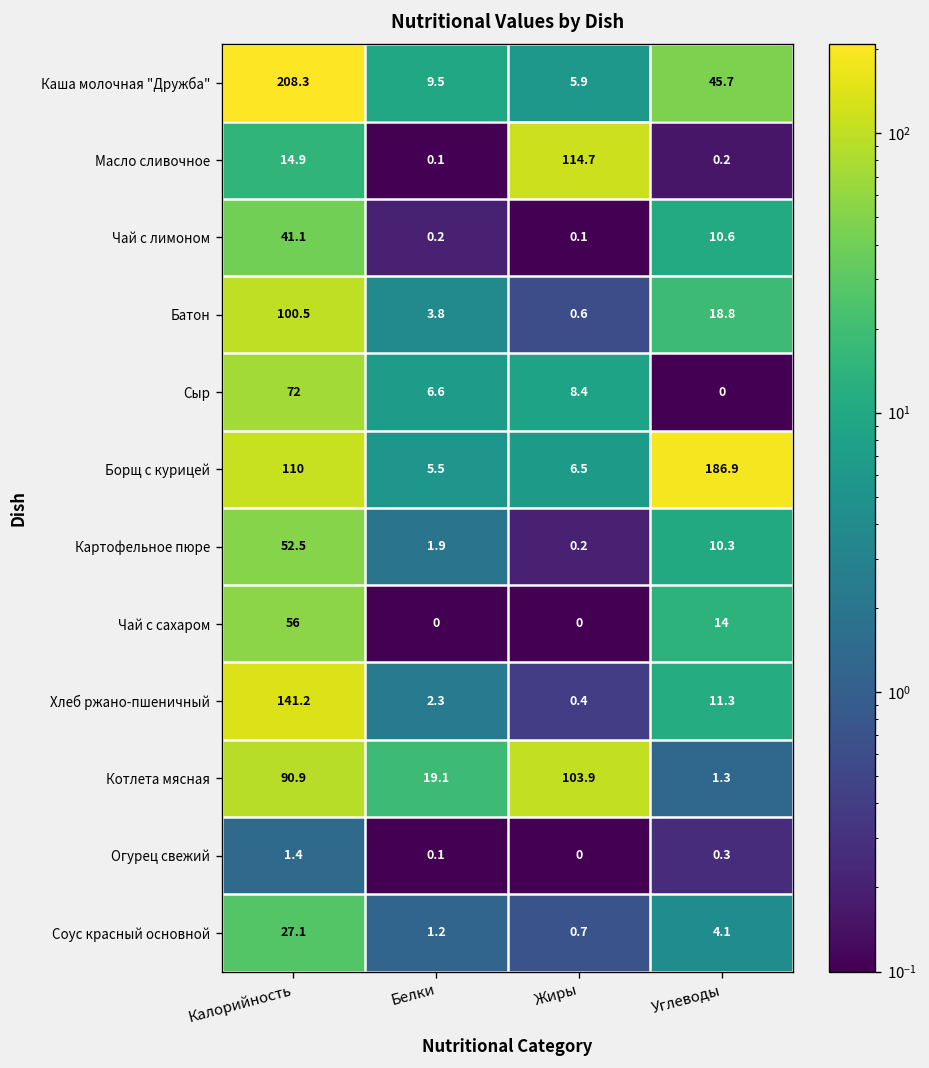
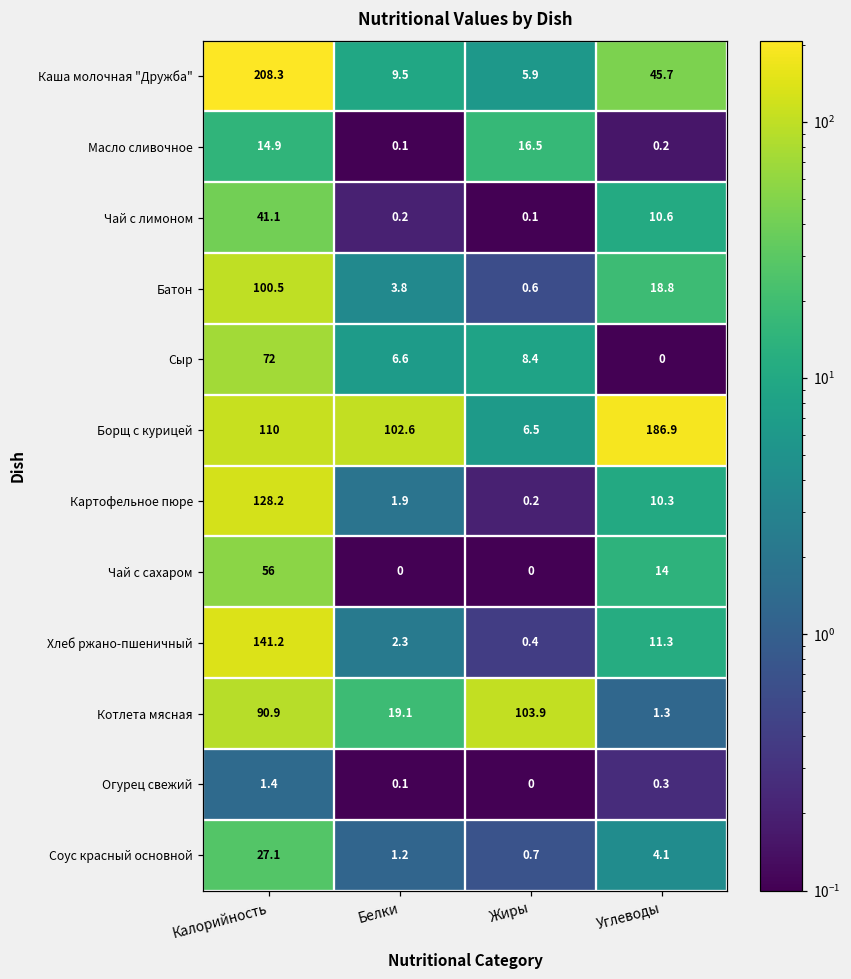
  {
    "Каша молочная \"Дружба\"": {
      "Калорийность": 208.3,
      "Белки": 9.5,
      "Жиры": 5.9,
      "Углеводы": 45.7
    },
    "Масло сливочное": {
      "Калорийность": 14.9,
      "Белки": 0.1,
-     "Жиры": 114.7,
+     "Жиры": 16.5,
      "Углеводы": 0.2
    },
    "Чай с лимоном": {
      "Калорийность": 41.1,
      "Белки": 0.2,
      "Жиры": 0.1,
      "Углеводы": 10.6
    },
    "Батон": {
      "Калорийность": 100.5,
      "Белки": 3.8,
      "Жиры": 0.6,
      "Углеводы": 18.8
    },
    "Сыр": {
      "Калорийность": 72,
      "Белки": 6.6,
      "Жиры": 8.4,
      "Углеводы": 0
    },
    "Борщ с курицей": {
      "Калорийность": 110,
-     "Белки": 5.5,
+     "Белки": 102.6,
      "Жиры": 6.5,
      "Углеводы": 186.9
    },
    "Картофельное пюре": {
-     "Калорийность": 52.5,
+     "Калорийность": 128.2,
      "Белки": 1.9,
      "Жиры": 0.2,
      "Углеводы": 10.3
    },
    "Чай с сахаром": {
      "Калорийность": 56,
      "Белки": 0,
      "Жиры": 0,
      "Углеводы": 14
    },
    "Хлеб ржано-пшеничный": {
      "Калорийность": 141.2,
      "Белки": 2.3,
      "Жиры": 0.4,
      "Углеводы": 11.3
    },
    "Котлета мясная": {
      "Калорийность": 90.9,
      "Белки": 19.1,
      "Жиры": 103.9,
      "Углеводы": 1.3
    },
    "Огурец свежий": {
      "Калорийность": 1.4,
      "Белки": 0.1,
      "Жиры": 0,
      "Углеводы": 0.3
    },
    "Соус красный основной": {
      "Калорийность": 27.1,
      "Белки": 1.2,
      "Жиры": 0.7,
      "Углеводы": 4.1
    }
  }
